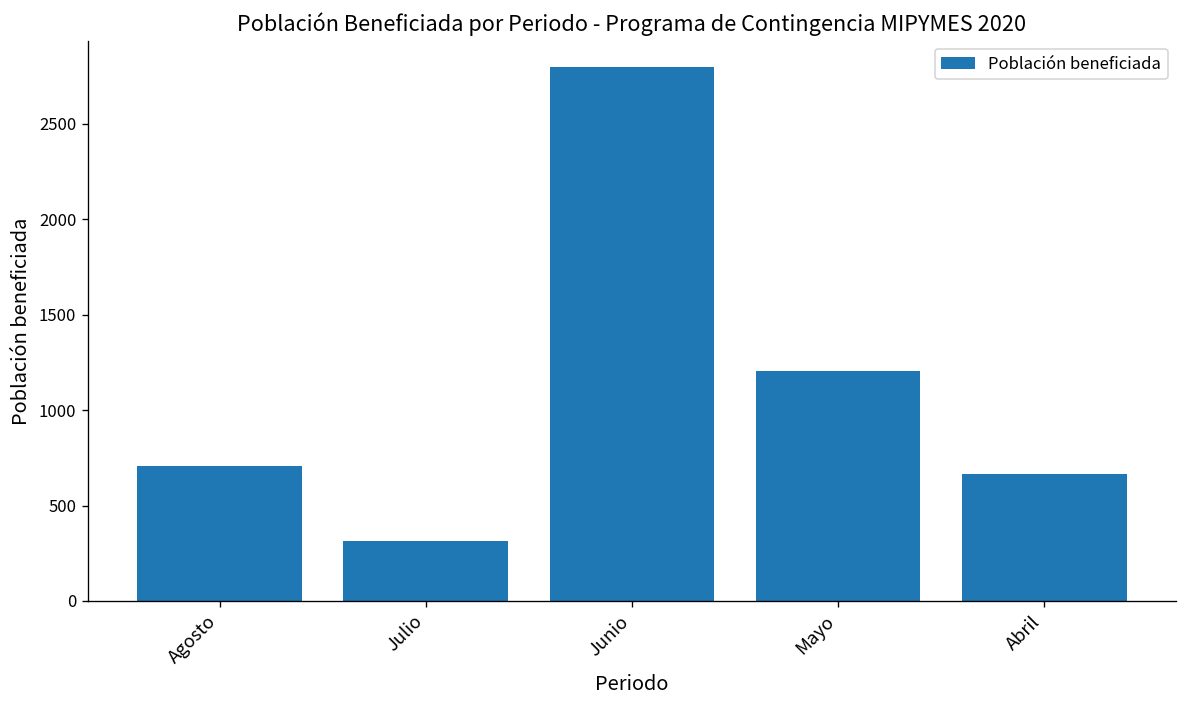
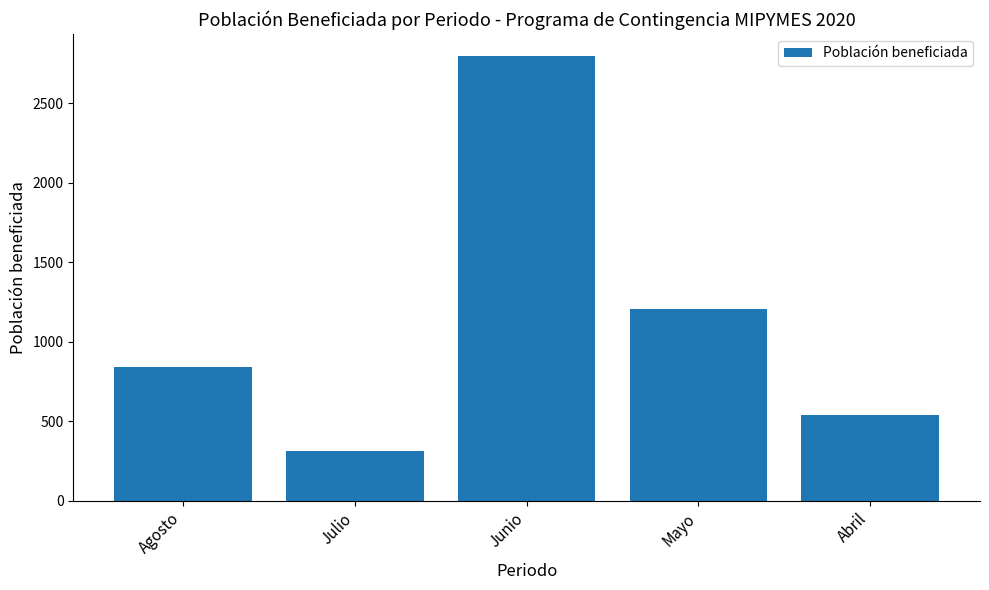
  {
-   "Agosto": 710,
+   "Agosto": 840,
    "Julio": 310,
    "Junio": 2800,
    "Mayo": 1200,
-   "Abril": 660
+   "Abril": 540
  }
